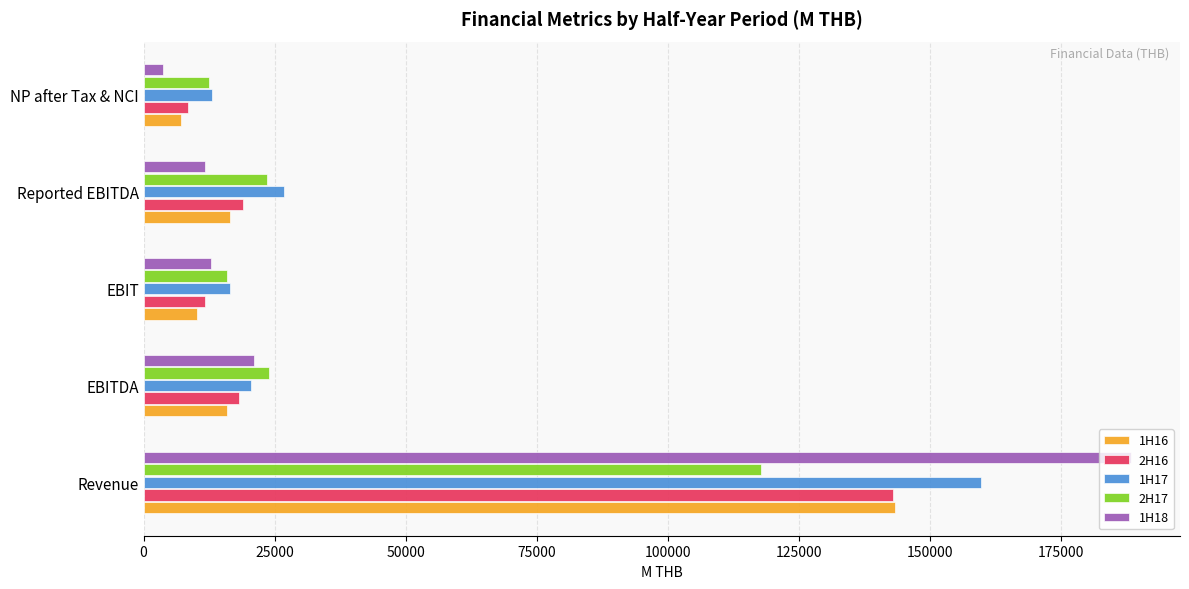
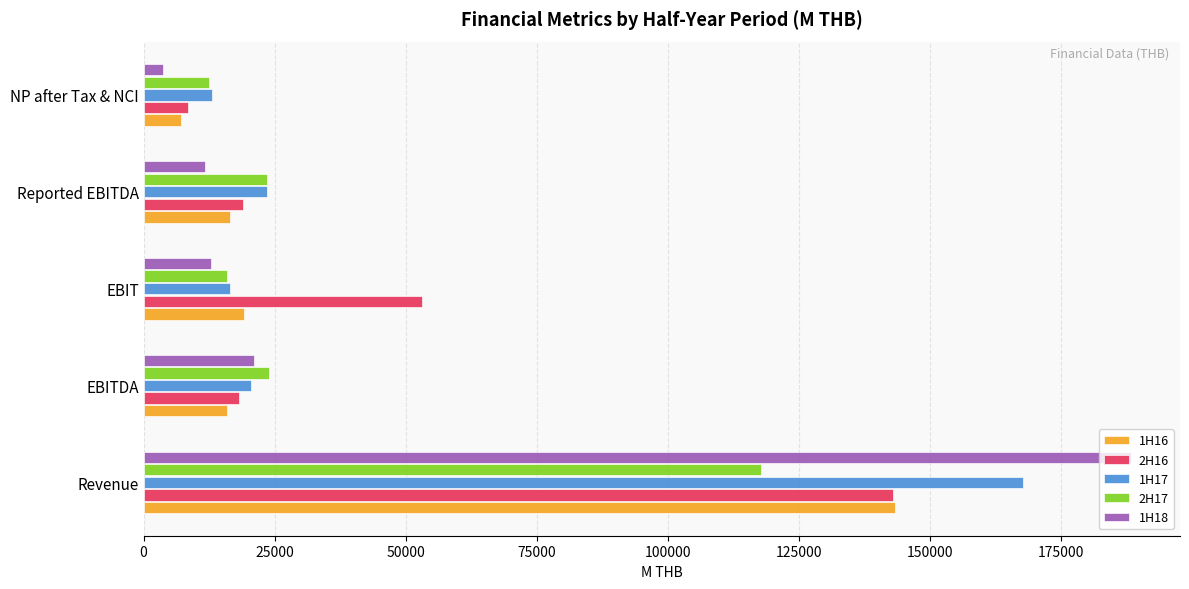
  {
    "1H16": {
      "NP after Tax & NCI": 7000,
      "Reported EBITDA": 16000,
-     "EBIT": 10000,
+     "EBIT": 19000,
      "EBITDA": 16000,
      "Revenue": 143000
    },
    "2H16": {
      "NP after Tax & NCI": 8000,
      "Reported EBITDA": 19000,
-     "EBIT": 12000,
+     "EBIT": 53000,
      "EBITDA": 18000,
      "Revenue": 143000
    },
    "1H17": {
      "NP after Tax & NCI": 13000,
-     "Reported EBITDA": 27000,
+     "Reported EBITDA": 24000,
      "EBIT": 16000,
      "EBITDA": 21000,
-     "Revenue": 160000
+     "Revenue": 168000
    },
    "2H17": {
      "NP after Tax & NCI": 12000,
      "Reported EBITDA": 24000,
      "EBIT": 16000,
      "EBITDA": 24000,
      "Revenue": 118000
    },
    "1H18": {
      "NP after Tax & NCI": 4000,
      "Reported EBITDA": 12000,
      "EBIT": 13000,
      "EBITDA": 21000
    }
  }
